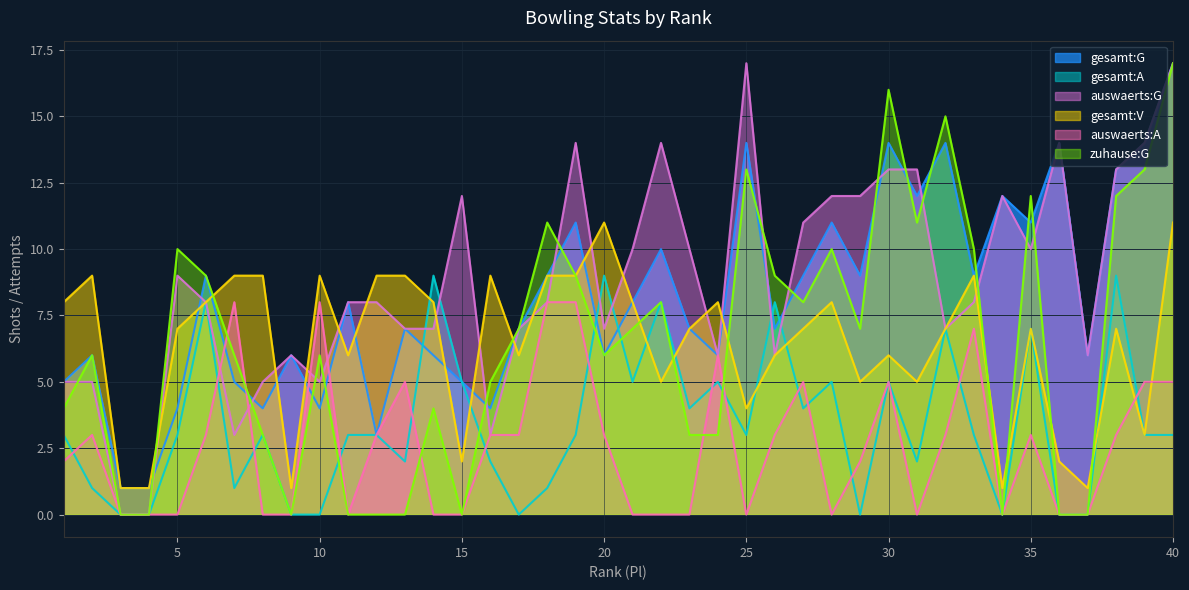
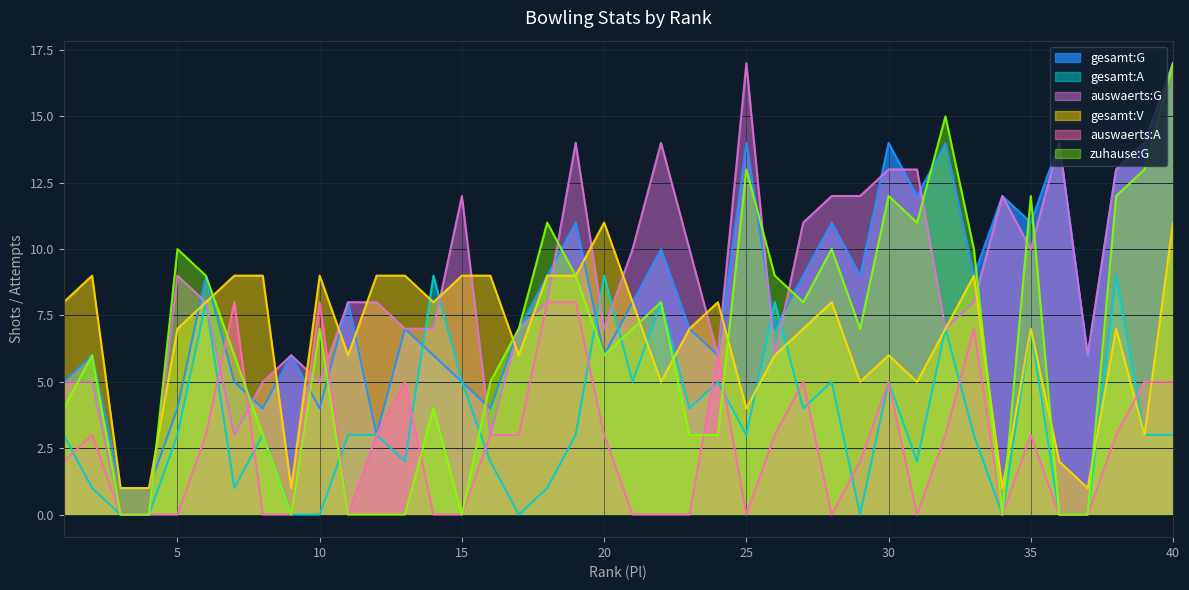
  {
    "gesamt:G": {
      "5": 4,
      "10": 4,
      "25": 14,
      "30": 14,
      "35": 11
    },
    "gesamt:A": {
      "5": 3,
      "10": 0,
      "20": 9,
      "25": 3,
      "40": 3
    },
    "gesamt:V": {
      "5": 7,
      "10": 9,
-     "15": 2,
+     "15": 9,
      "20": 11,
      "25": 4,
      "30": 6,
      "40": 11
    },
    "zuhause:G": {
      "5": 10,
-     "10": 6,
+     "10": 7,
      "25": 13,
-     "30": 16,
+     "30": 12,
      "35": 12
    }
  }
